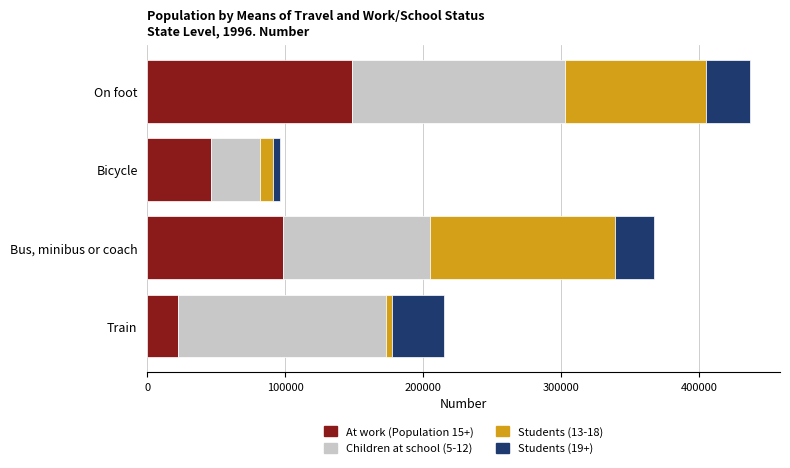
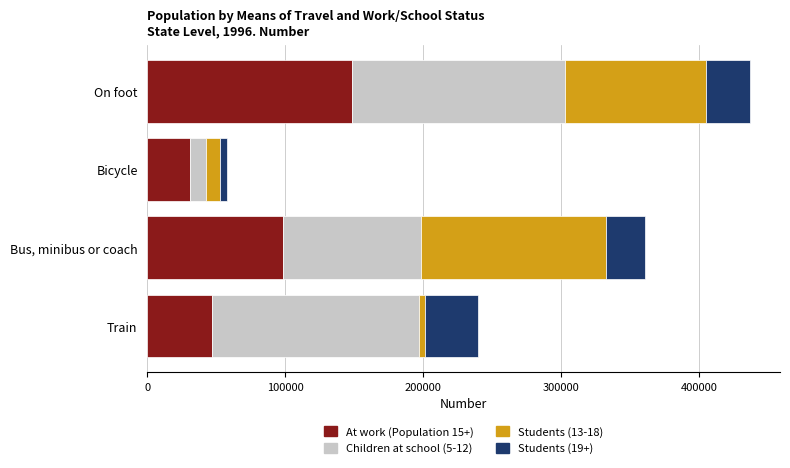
  {
    "At work (Population 15+)": {
      "On foot": 148000,
-     "Bicycle": 46000,
+     "Bicycle": 31000,
      "Bus, minibus or coach": 98000,
-     "Train": 23000
+     "Train": 47000
    },
    "Children at school (5-12)": {
      "On foot": 155000,
-     "Bicycle": 35000,
-     "Bus, minibus or coach": 107000,
+     "Bicycle": 12000,
+     "Bus, minibus or coach": 100000,
      "Train": 150000
    },
    "Students (13-18)": {
      "On foot": 102000,
      "Bicycle": 10000,
      "Bus, minibus or coach": 134000,
      "Train": 5000
    },
    "Students (19+)": {
      "On foot": 32000,
      "Bicycle": 5000,
      "Bus, minibus or coach": 28000,
      "Train": 38000
    }
  }
